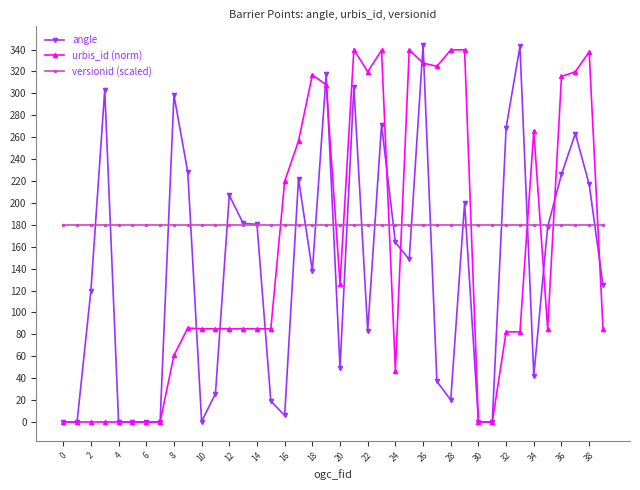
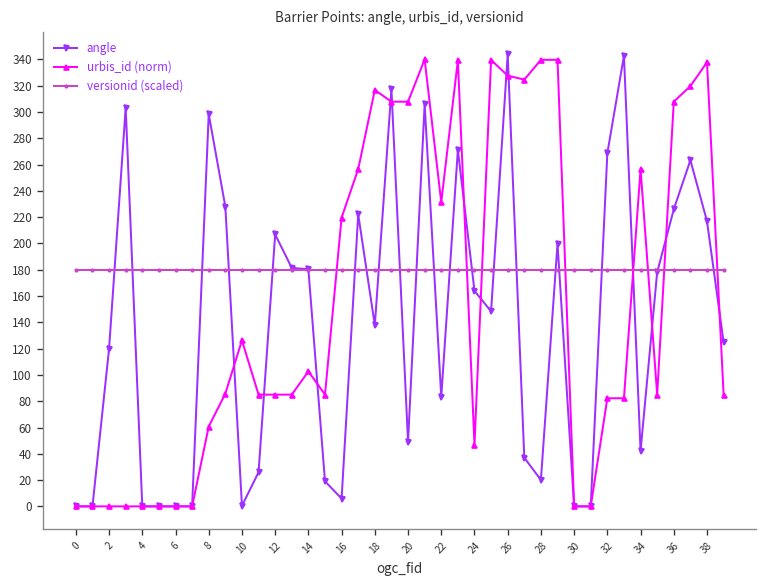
  {
    "angle": {
      "2": 120,
      "8": 298,
      "10": 0,
      "12": 207,
      "16": 6,
      "18": 138,
      "20": 49,
      "22": 83,
      "24": 164,
      "26": 344,
      "28": 20,
      "32": 269,
      "34": 42,
      "36": 226,
      "38": 217
    },
    "urbis_id (norm)": {
      "2": 0,
      "8": 61,
-     "10": 85,
+     "10": 126,
      "12": 85,
-     "14": 85,
+     "14": 103,
      "16": 220,
      "18": 317,
-     "20": 126,
-     "22": 320,
+     "20": 308,
+     "22": 231,
      "24": 47,
      "26": 328,
      "28": 340,
      "32": 82,
-     "34": 266,
-     "36": 315,
+     "34": 257,
+     "36": 308,
      "38": 338
    },
    "versionid (scaled)": {
      "0": 180,
      "2": 180,
      "4": 180,
      "6": 180,
      "8": 180,
      "10": 180,
      "12": 180,
      "16": 180,
      "18": 180,
      "20": 180,
      "22": 180,
      "24": 180,
      "26": 180,
      "28": 180,
      "30": 180,
      "32": 180,
      "34": 180,
      "36": 180,
      "38": 180
    }
  }
